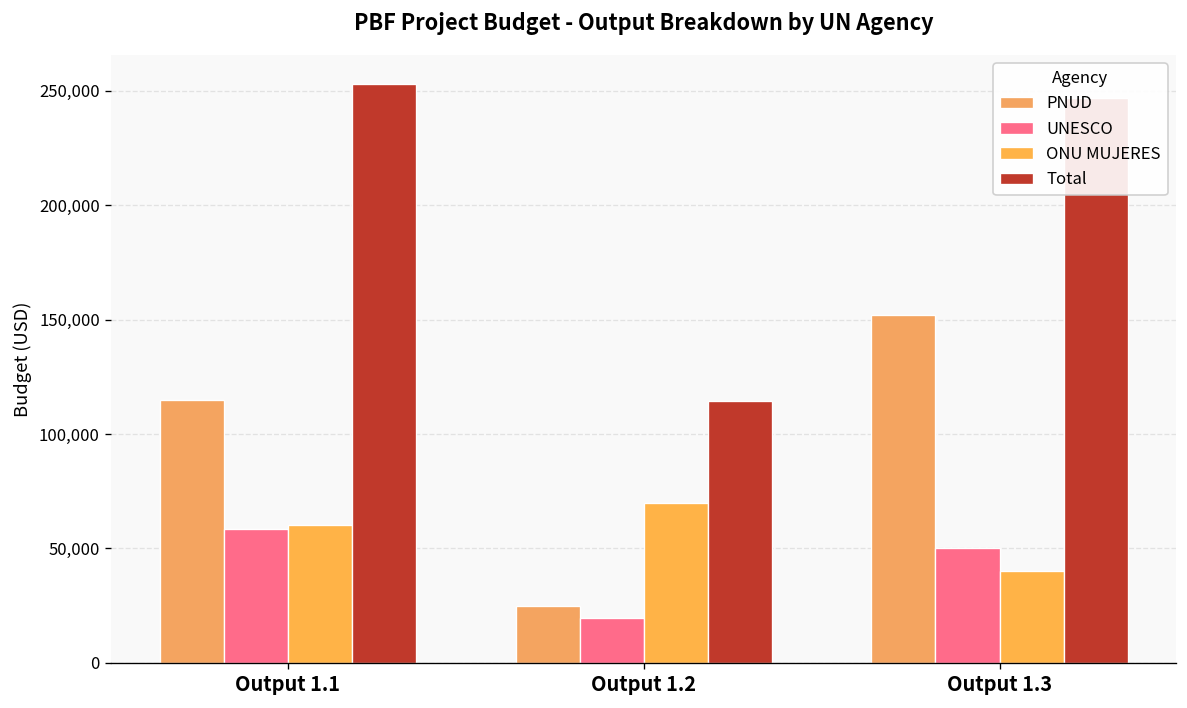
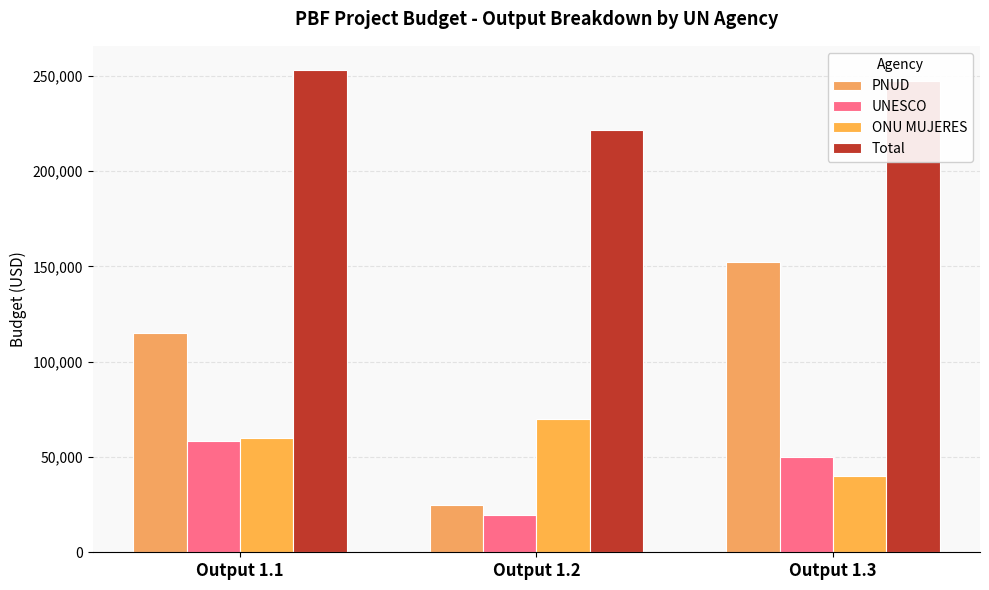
  {
    "UNESCO": {
      "Output 1.1": "58,000",
      "Output 1.2": "19,000",
      "Output 1.3": "50,000"
    },
    "Total": {
      "Output 1.1": "253,000",
-     "Output 1.2": "114,000"
+     "Output 1.2": "221,000"
    }
  }
